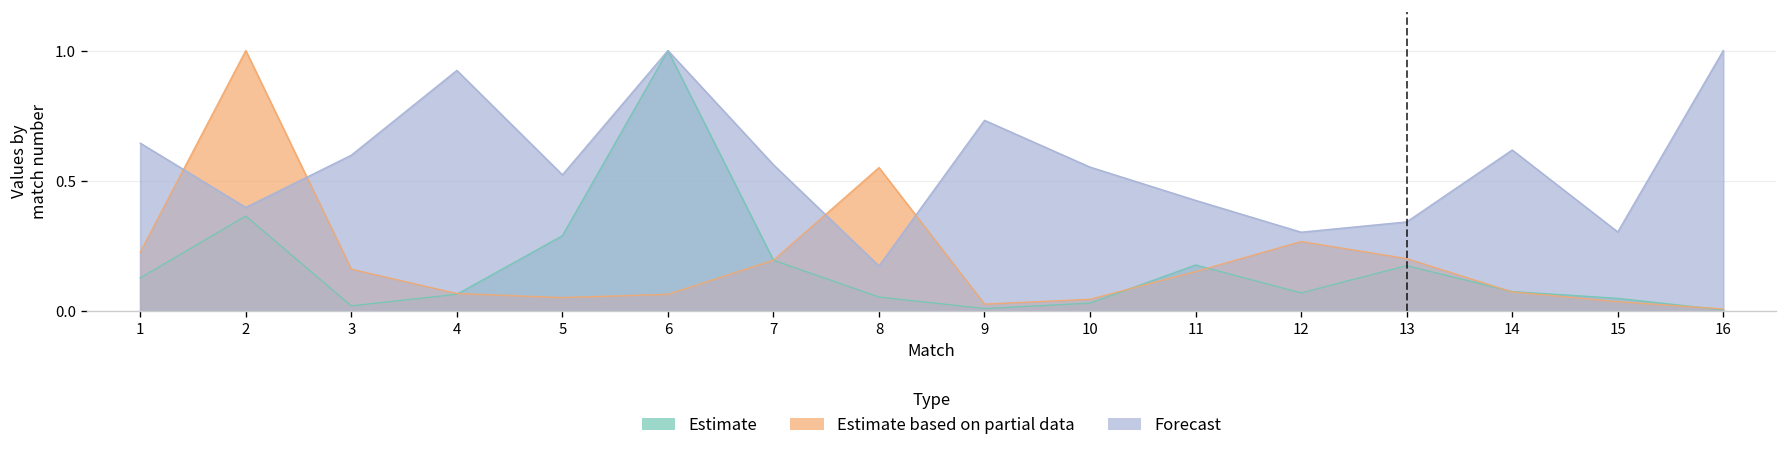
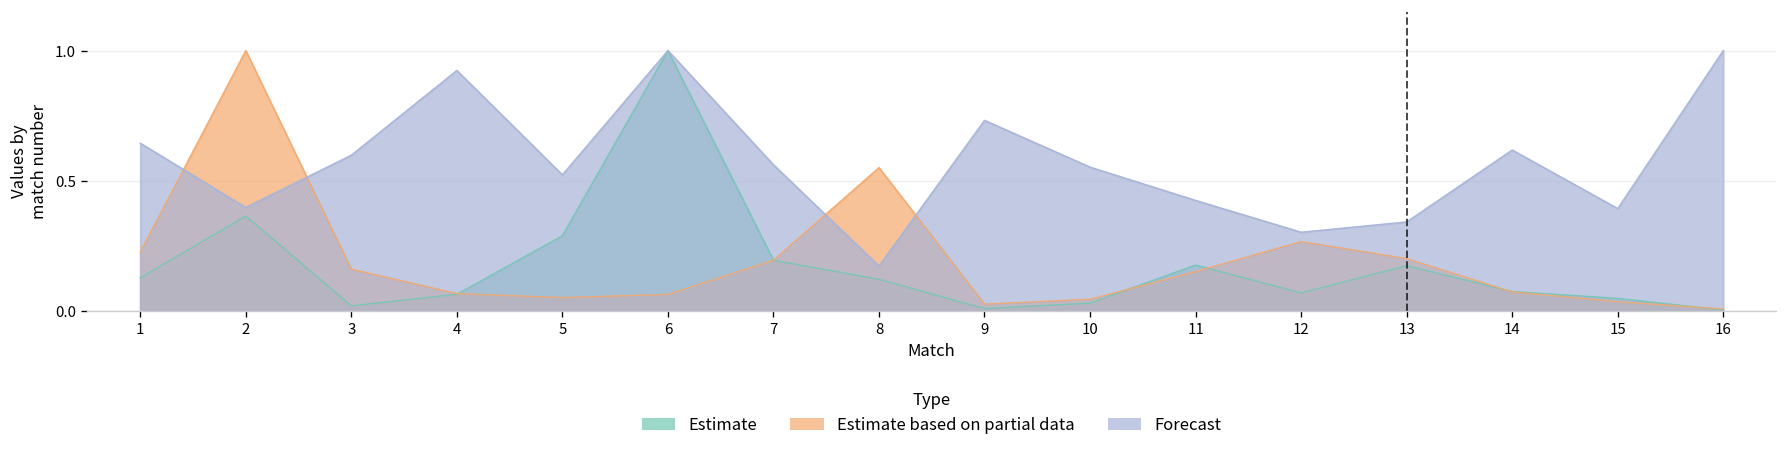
  {
    "Estimate": {
      "1": 0.13,
      "2": 0.36,
      "3": 0.02,
      "5": 0.29,
-     "8": 0.05,
+     "8": 0.12,
      "9": 0.01,
      "10": 0.03,
      "11": 0.18,
      "12": 0.07,
      "13": 0.17,
      "15": 0.05
    },
    "Estimate based on partial data": {
      "1": 0.23,
      "2": 1.00,
      "3": 0.16,
      "5": 0.05,
      "6": 0.06,
      "8": 0.55,
      "9": 0.03,
      "10": 0.04,
      "11": 0.15,
      "12": 0.27,
      "13": 0.20,
      "15": 0.03
    },
    "Forecast": {
      "1": 0.64,
      "2": 0.40,
      "3": 0.60,
      "4": 0.92,
      "5": 0.52,
      "7": 0.56,
      "8": 0.17,
      "9": 0.73,
      "10": 0.55,
      "11": 0.42,
      "12": 0.30,
      "13": 0.34,
      "14": 0.62,
-     "15": 0.30,
+     "15": 0.39,
      "16": 1.00
    }
  }
